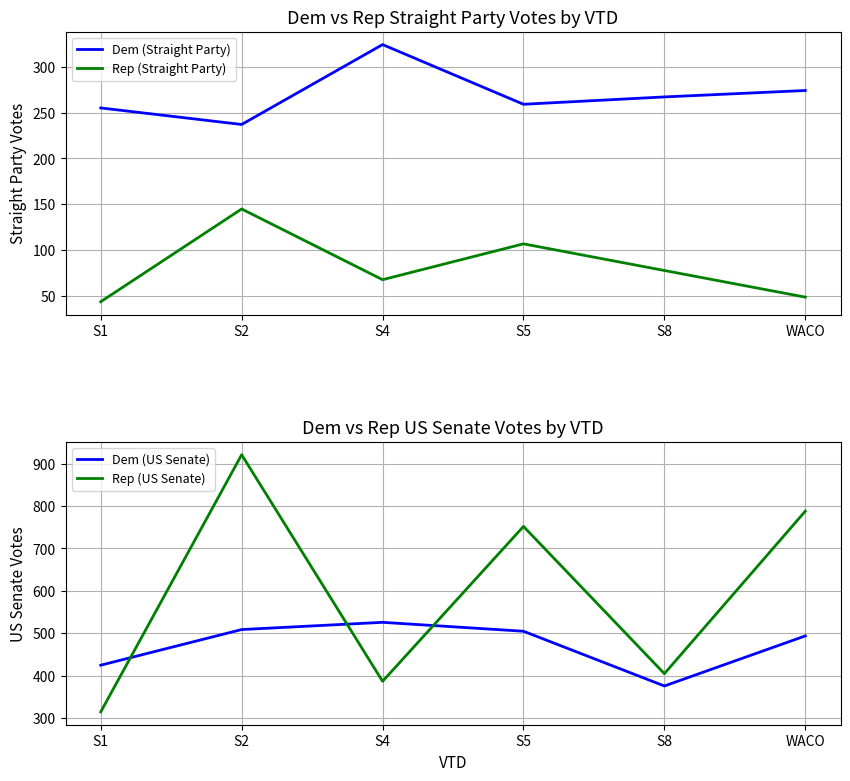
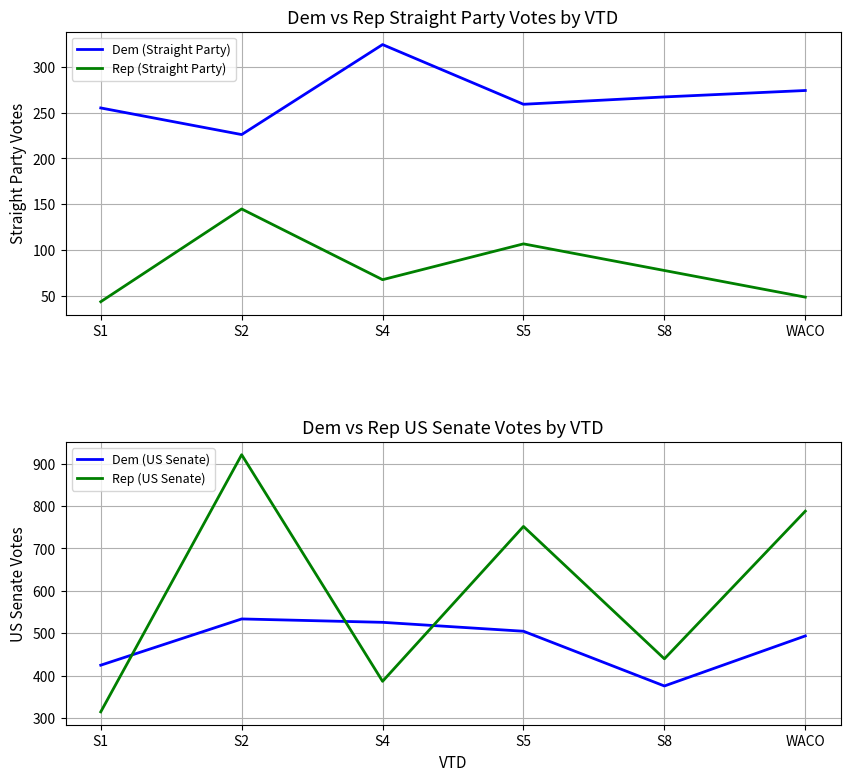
  {
    "Dem vs Rep Straight Party Votes by VTD": {
      "Dem (Straight Party)": {
        "S1": 260,
-       "S2": 240,
+       "S2": 230,
        "S4": 320,
        "S5": 260,
        "S8": 270,
        "WACO": 270
      },
      "Rep (Straight Party)": {
        "S1": 40,
        "S2": 150,
        "S4": 70,
        "S5": 110,
        "S8": 80,
        "WACO": 50
      }
    },
    "Dem vs Rep US Senate Votes by VTD": {
      "Dem (US Senate)": {
        "S1": 430,
-       "S2": 510,
+       "S2": 530,
        "S4": 530,
        "S5": 510,
        "S8": 380,
        "WACO": 490
      },
      "Rep (US Senate)": {
        "S1": 320,
        "S2": 920,
        "S4": 390,
        "S5": 750,
-       "S8": 410,
+       "S8": 440,
        "WACO": 790
      }
    }
  }
